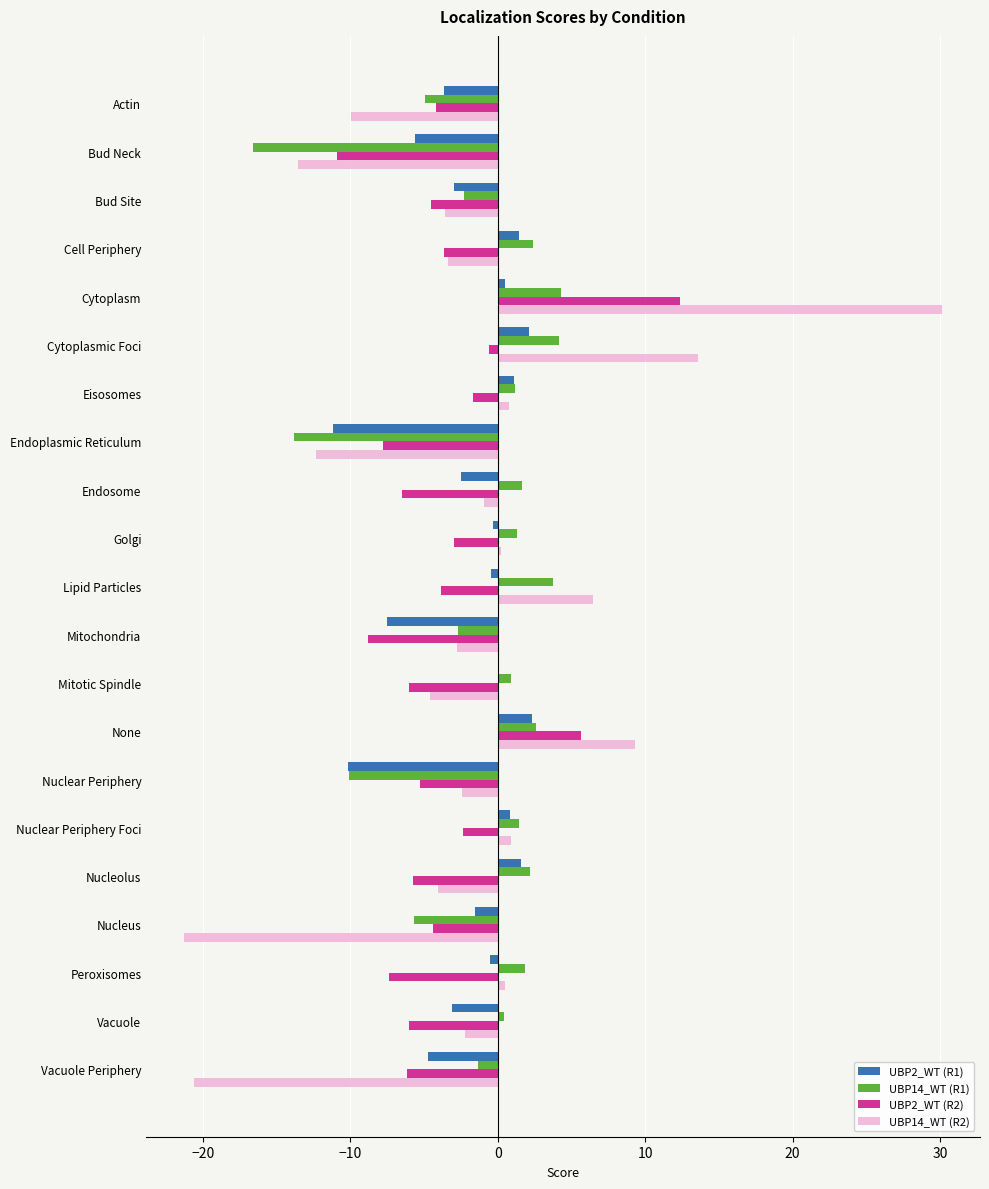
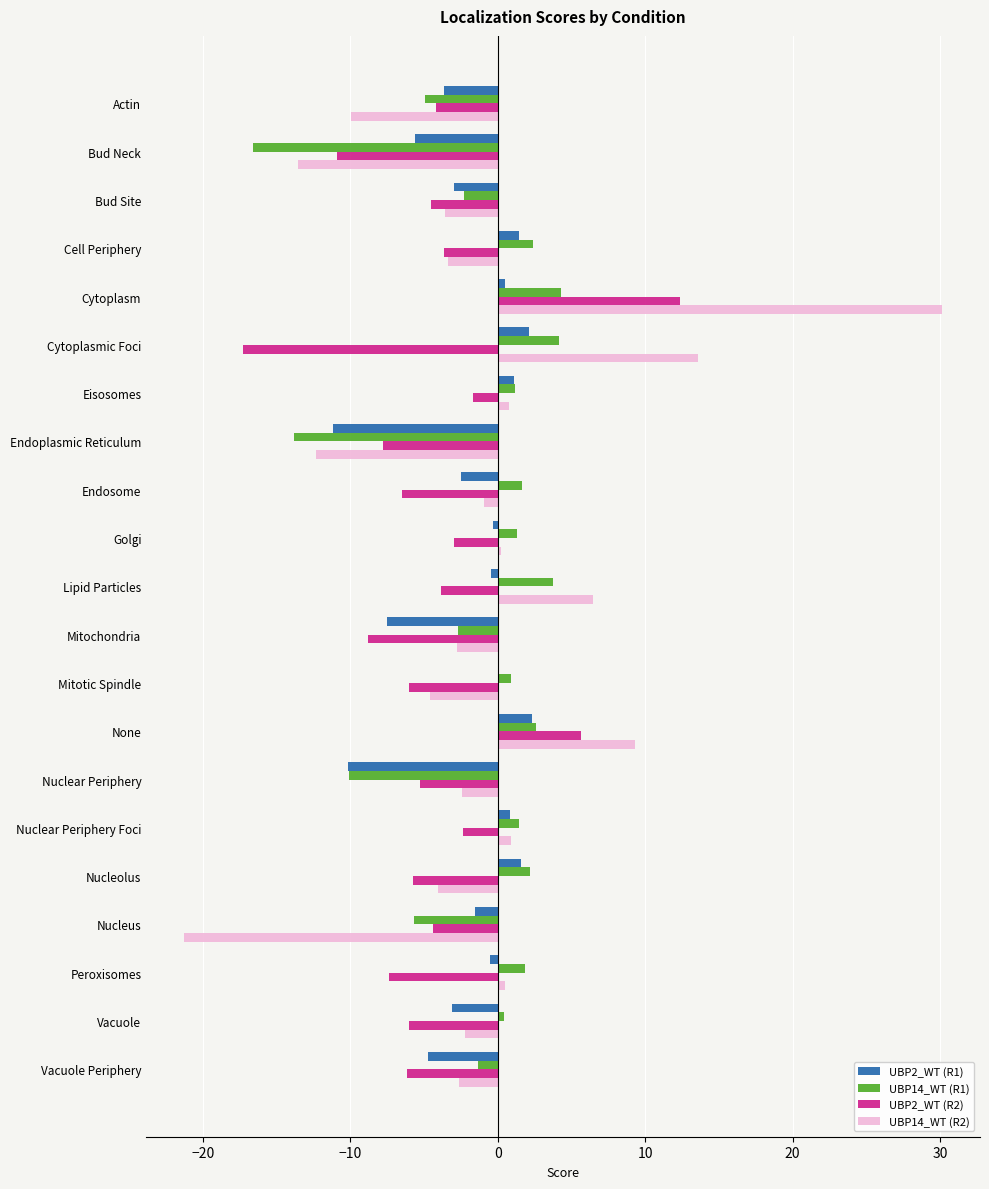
  {
    "UBP2_WT (R1)": {
      "Actin": -3.7,
      "Bud Neck": -5.6,
      "Bud Site": -3.0,
      "Cell Periphery": 1.5,
      "Cytoplasm": 0.5,
      "Cytoplasmic Foci": 2.1,
      "Eisosomes": 1.1,
      "Endoplasmic Reticulum": -11.2,
      "Endosome": -2.5,
      "Golgi": -0.3,
      "Lipid Particles": -0.4,
      "Mitochondria": -7.6,
      "Mitotic Spindle": 0.0,
      "None": 2.3,
      "Nuclear Periphery": -10.2,
      "Nuclear Periphery Foci": 0.8,
      "Nucleolus": 1.6,
      "Nucleus": -1.5,
      "Peroxisomes": -0.5,
      "Vacuole": -3.1,
      "Vacuole Periphery": -4.7
    },
    "UBP14_WT (R1)": {
      "Actin": -5.0,
      "Bud Neck": -16.6,
      "Bud Site": -2.3,
      "Cell Periphery": 2.4,
      "Cytoplasm": 4.3,
      "Cytoplasmic Foci": 4.2,
      "Eisosomes": 1.2,
      "Endoplasmic Reticulum": -13.9,
      "Endosome": 1.6,
      "Golgi": 1.3,
      "Lipid Particles": 3.7,
      "Mitochondria": -2.7,
      "Mitotic Spindle": 0.9,
      "None": 2.6,
      "Nuclear Periphery": -10.1,
      "Nuclear Periphery Foci": 1.5,
      "Nucleolus": 2.2,
      "Nucleus": -5.7,
      "Peroxisomes": 1.8,
      "Vacuole": 0.5,
      "Vacuole Periphery": -1.3
    },
    "UBP2_WT (R2)": {
      "Actin": -4.2,
      "Bud Neck": -10.9,
      "Bud Site": -4.5,
      "Cell Periphery": -3.7,
      "Cytoplasm": 12.4,
-     "Cytoplasmic Foci": -0.6,
+     "Cytoplasmic Foci": -17.3,
      "Eisosomes": -1.7,
      "Endoplasmic Reticulum": -7.8,
      "Endosome": -6.5,
      "Golgi": -3.0,
      "Lipid Particles": -3.8,
      "Mitochondria": -8.8,
      "Mitotic Spindle": -6.0,
      "None": 5.6,
      "Nuclear Periphery": -5.3,
      "Nuclear Periphery Foci": -2.4,
      "Nucleolus": -5.7,
      "Nucleus": -4.4,
      "Peroxisomes": -7.4,
      "Vacuole": -6.1,
      "Vacuole Periphery": -6.2
    },
    "UBP14_WT (R2)": {
      "Actin": -10.0,
      "Bud Neck": -13.6,
      "Bud Site": -3.6,
      "Cell Periphery": -3.4,
      "Cytoplasm": 30.2,
      "Cytoplasmic Foci": 13.6,
      "Eisosomes": 0.7,
      "Endoplasmic Reticulum": -12.4,
      "Endosome": -0.9,
      "Golgi": 0.2,
      "Lipid Particles": 6.5,
      "Mitochondria": -2.8,
      "Mitotic Spindle": -4.6,
      "None": 9.3,
      "Nuclear Periphery": -2.4,
      "Nuclear Periphery Foci": 0.9,
      "Nucleolus": -4.0,
      "Nucleus": -21.3,
      "Peroxisomes": 0.5,
      "Vacuole": -2.2,
-     "Vacuole Periphery": -20.6
+     "Vacuole Periphery": -2.7
    }
  }
